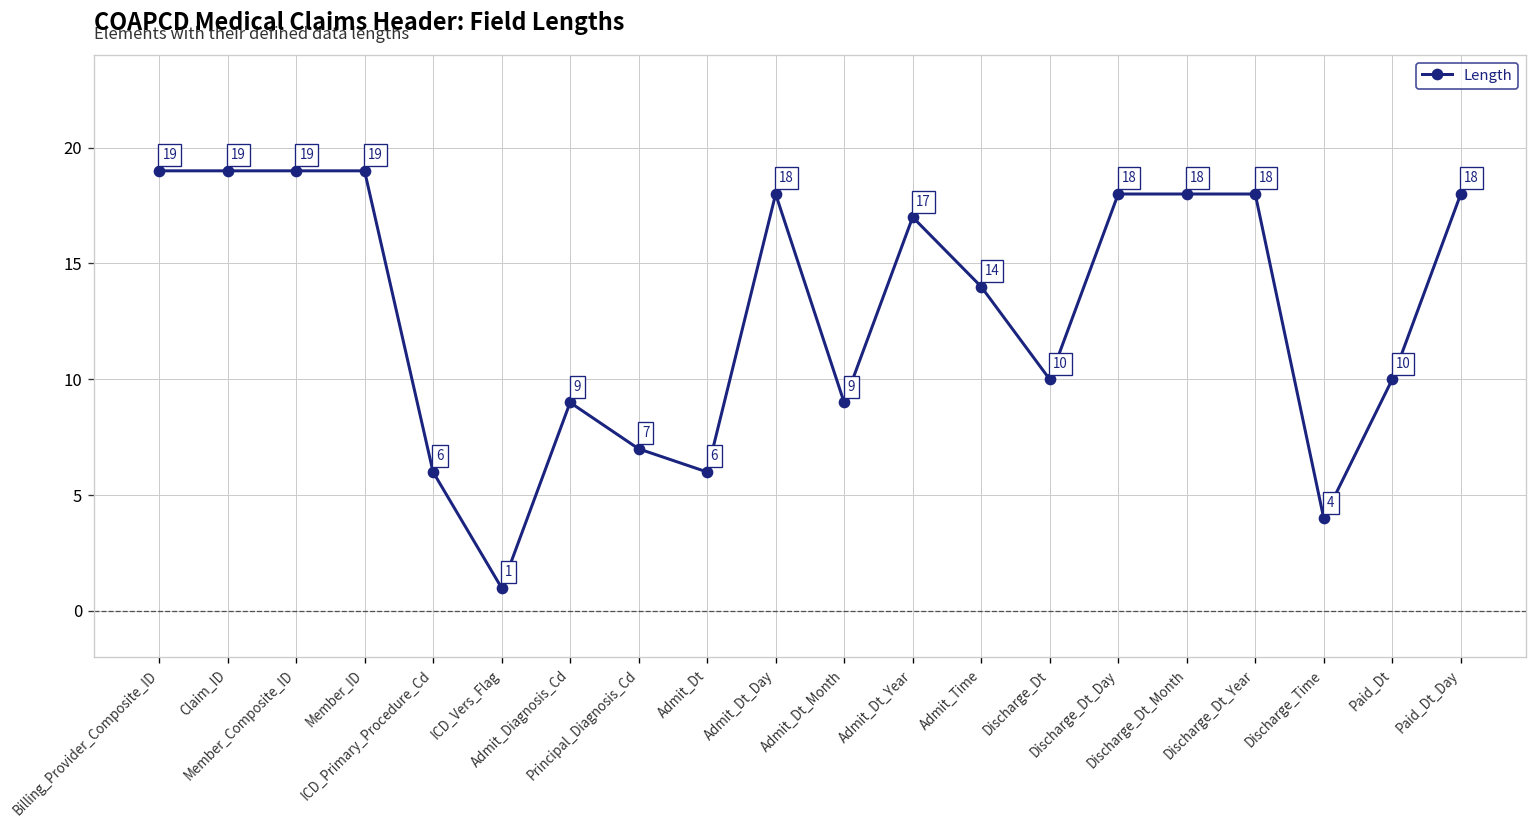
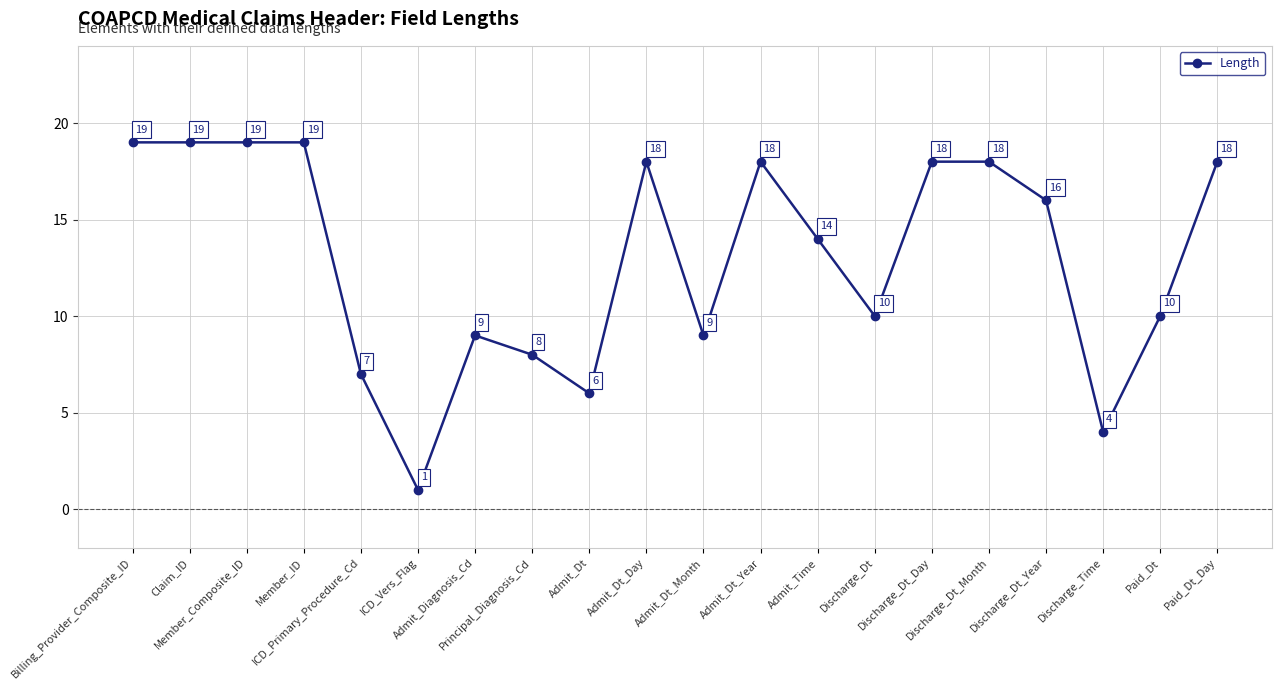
  {
-   "ICD_Primary_Procedure_Cd": 6,
-   "Principal_Diagnosis_Cd": 7,
-   "Admit_Dt_Year": 17,
-   "Discharge_Dt_Year": 18
+   "ICD_Primary_Procedure_Cd": 7,
+   "Principal_Diagnosis_Cd": 8,
+   "Admit_Dt_Year": 18,
+   "Discharge_Dt_Year": 16
  }
